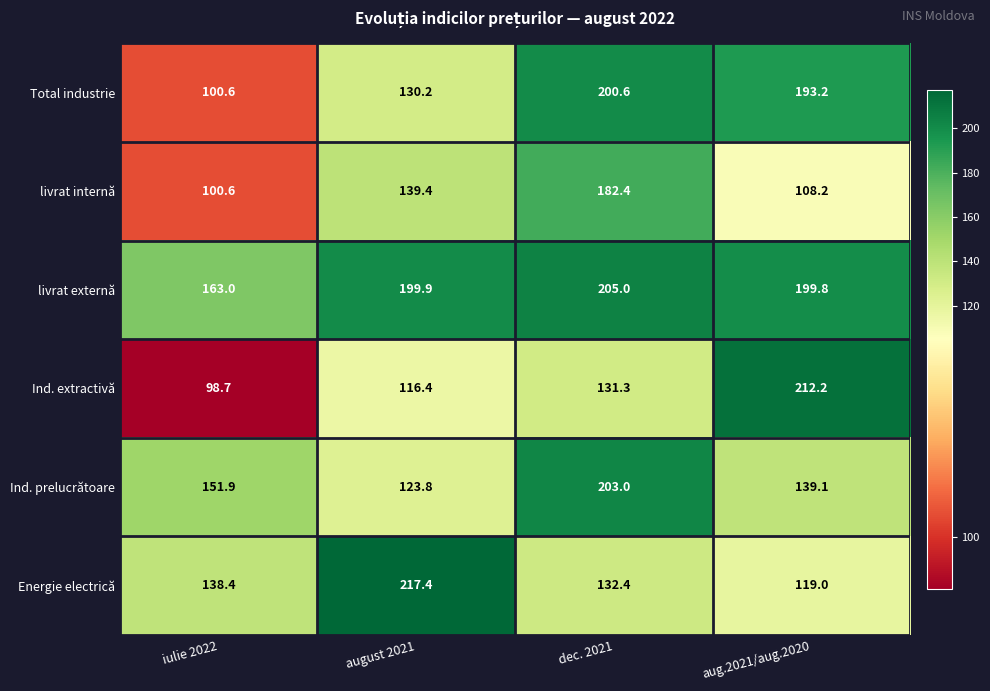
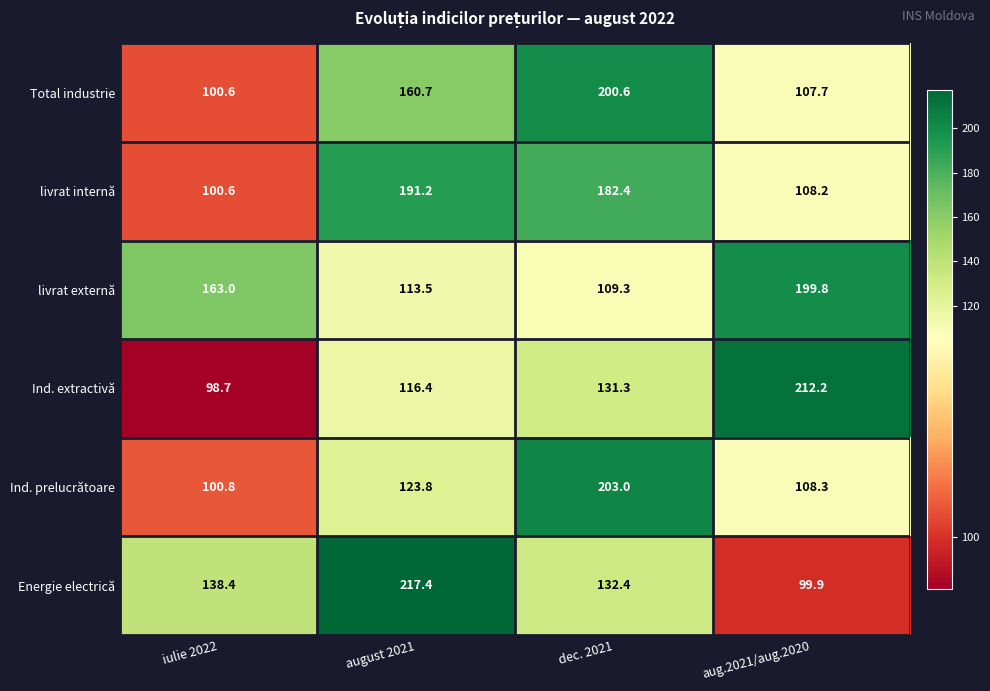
  {
    "Total industrie": {
      "iulie 2022": 100.6,
-     "august 2021": 130.2,
+     "august 2021": 160.7,
      "dec. 2021": 200.6,
-     "aug.2021/aug.2020": 193.2
+     "aug.2021/aug.2020": 107.7
    },
    "livrat internă": {
      "iulie 2022": 100.6,
-     "august 2021": 139.4,
+     "august 2021": 191.2,
      "dec. 2021": 182.4,
      "aug.2021/aug.2020": 108.2
    },
    "livrat externă": {
      "iulie 2022": 163.0,
-     "august 2021": 199.9,
-     "dec. 2021": 205.0,
+     "august 2021": 113.5,
+     "dec. 2021": 109.3,
      "aug.2021/aug.2020": 199.8
    },
    "Ind. extractivă": {
      "iulie 2022": 98.7,
      "august 2021": 116.4,
      "dec. 2021": 131.3,
      "aug.2021/aug.2020": 212.2
    },
    "Ind. prelucrătoare": {
-     "iulie 2022": 151.9,
+     "iulie 2022": 100.8,
      "august 2021": 123.8,
      "dec. 2021": 203.0,
-     "aug.2021/aug.2020": 139.1
+     "aug.2021/aug.2020": 108.3
    },
    "Energie electrică": {
      "iulie 2022": 138.4,
      "august 2021": 217.4,
      "dec. 2021": 132.4,
-     "aug.2021/aug.2020": 119.0
+     "aug.2021/aug.2020": 99.9
    }
  }
